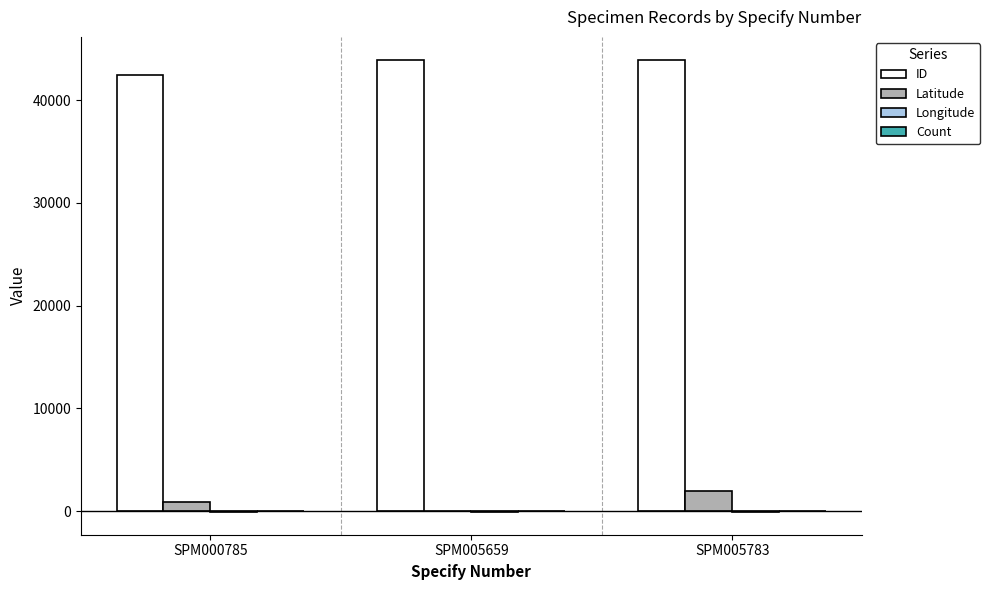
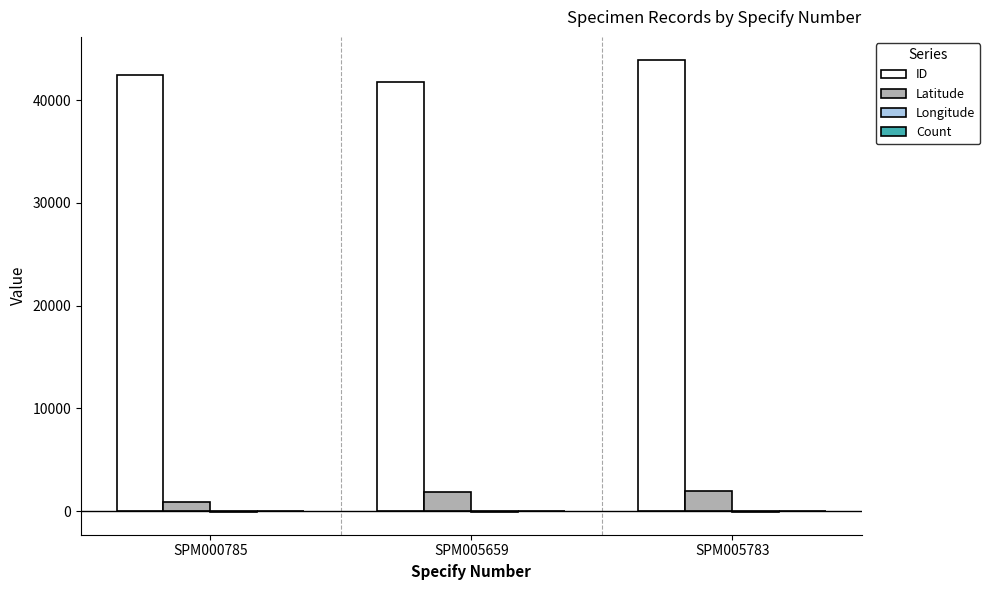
  {
    "ID": {
      "SPM000785": 42400,
-     "SPM005659": 43900,
+     "SPM005659": 41700,
      "SPM005783": 43900
    },
    "Latitude": {
      "SPM000785": 900,
-     "SPM005659": 0,
+     "SPM005659": 1800,
      "SPM005783": 2000
    }
  }
